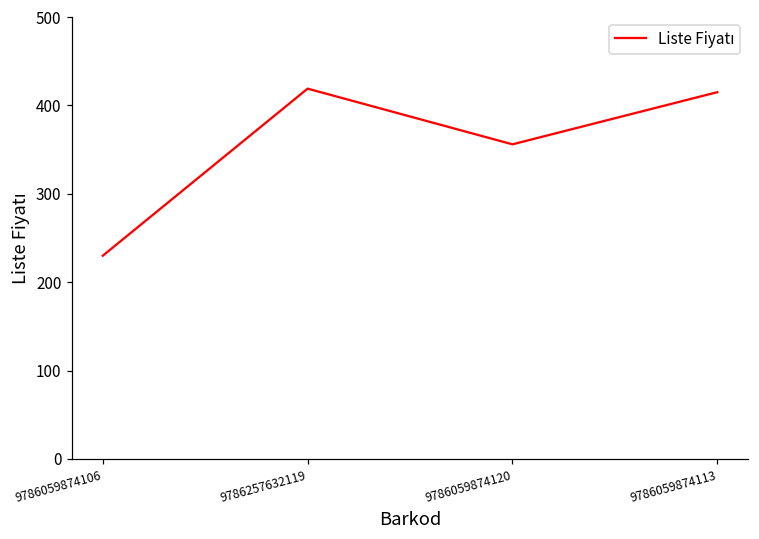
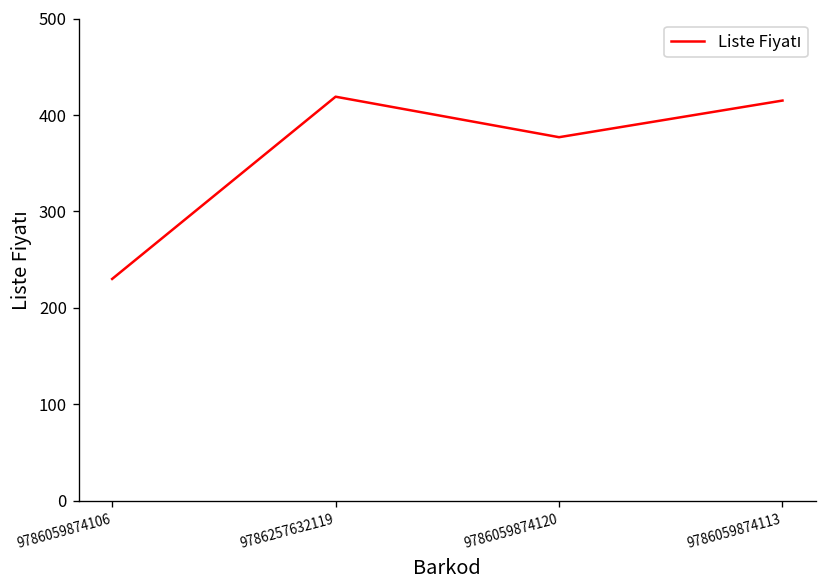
  {
    "9786059874106": 230,
    "9786257632119": 420,
-   "9786059874120": 360,
+   "9786059874120": 380,
    "9786059874113": 420
  }
